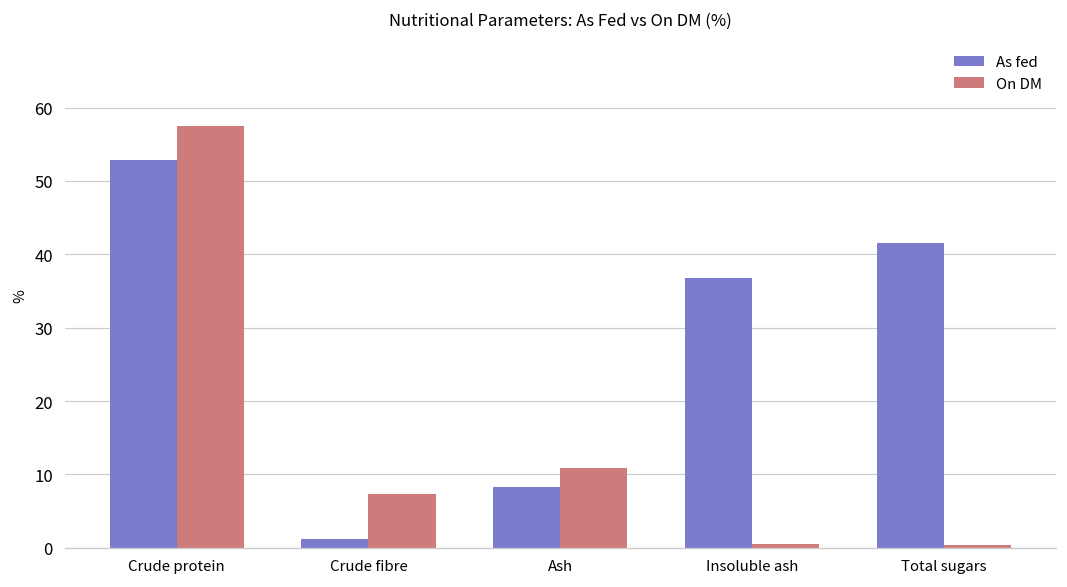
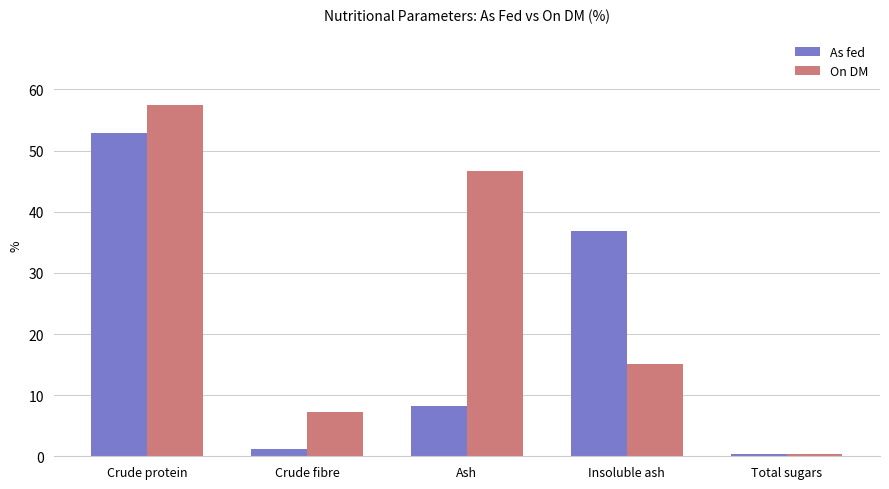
  {
    "As fed": {
      "Crude protein": 53,
      "Crude fibre": 1,
      "Ash": 8,
      "Insoluble ash": 37,
-     "Total sugars": 42
+     "Total sugars": 0
    },
    "On DM": {
      "Crude protein": 58,
      "Crude fibre": 7,
-     "Ash": 11,
-     "Insoluble ash": 1
+     "Ash": 47,
+     "Insoluble ash": 15
    }
  }
